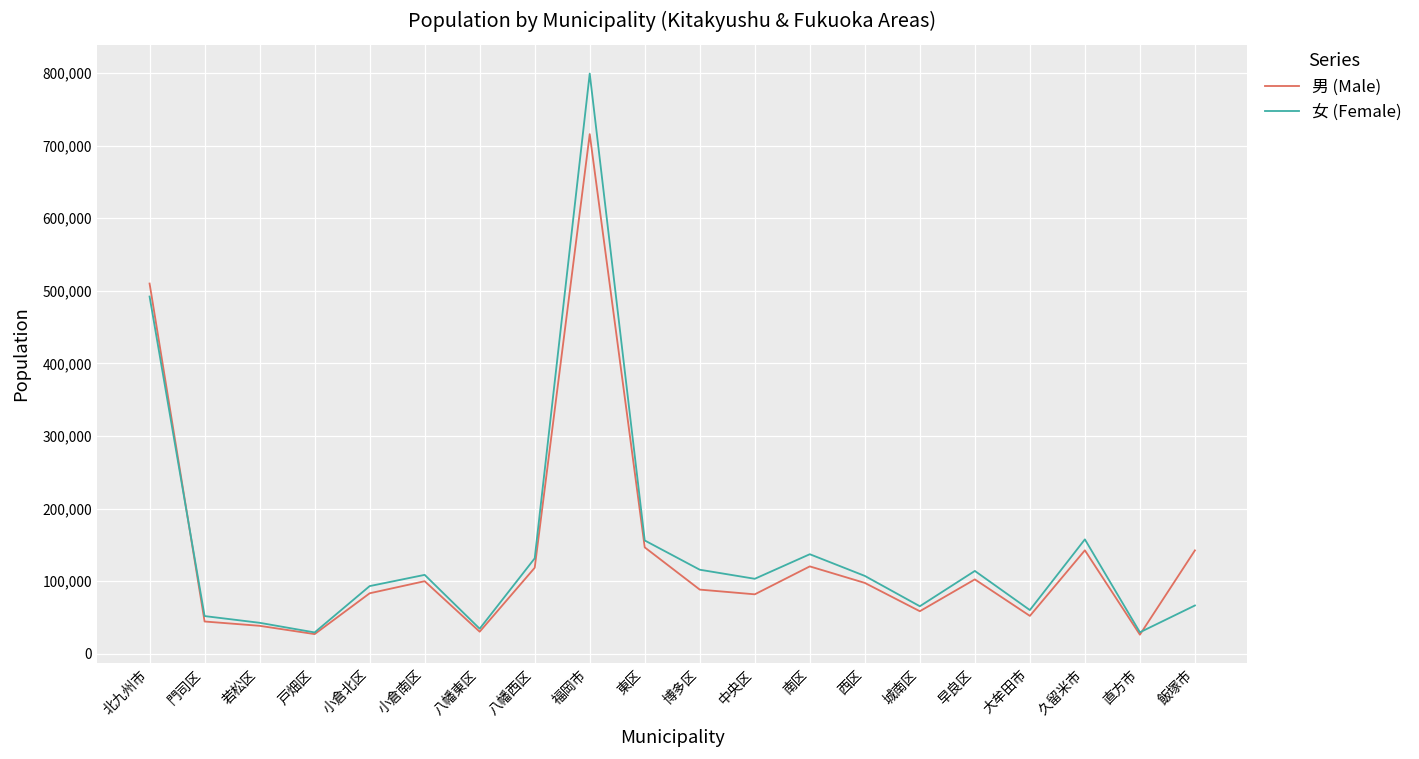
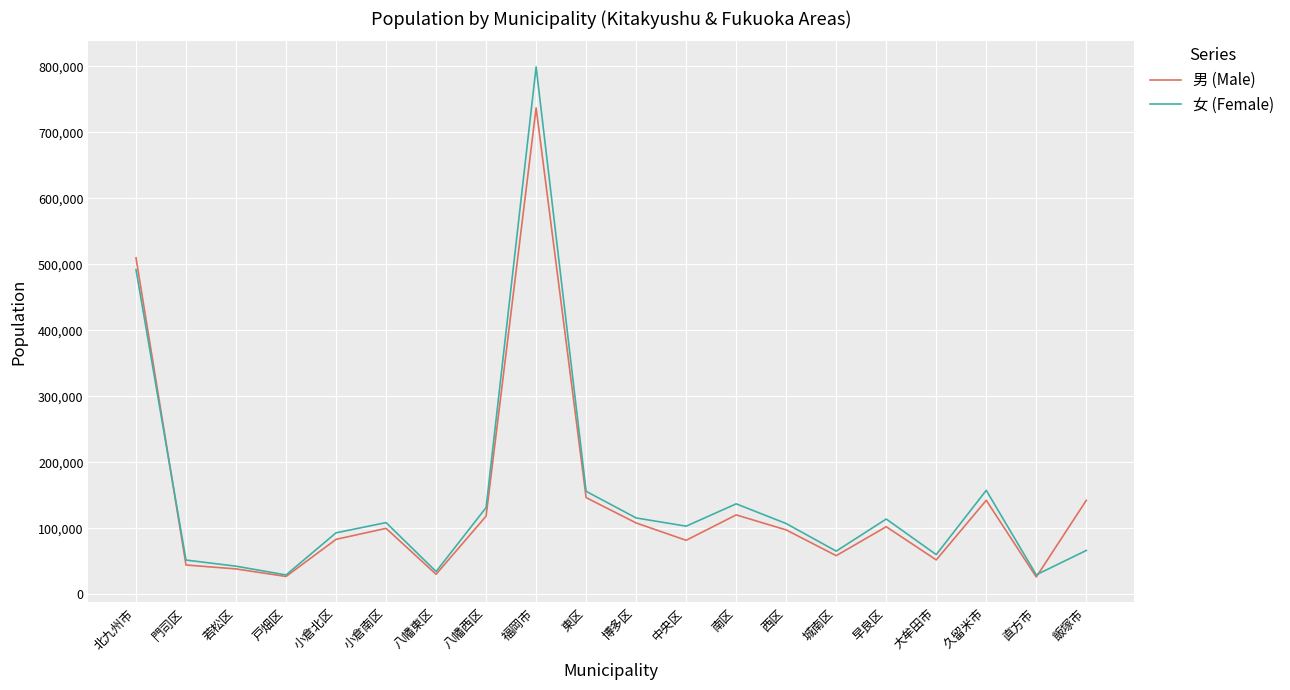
  {
    "男 (Male)": {
      "北九州市": "510,000",
      "門司区": "40,000",
      "若松区": "40,000",
      "小倉北区": "80,000",
      "小倉南区": "100,000",
      "八幡東区": "30,000",
      "八幡西区": "120,000",
-     "福岡市": "720,000",
+     "福岡市": "740,000",
      "東区": "150,000",
-     "博多区": "90,000",
+     "博多区": "110,000",
      "中央区": "80,000",
      "南区": "120,000",
      "西区": "100,000",
      "城南区": "60,000",
      "早良区": "100,000",
      "大牟田市": "50,000",
      "久留米市": "140,000",
      "飯塚市": "140,000"
    },
    "女 (Female)": {
      "北九州市": "490,000",
      "門司区": "50,000",
      "若松区": "40,000",
      "小倉北区": "90,000",
      "小倉南区": "110,000",
      "八幡東区": "30,000",
      "八幡西区": "130,000",
      "福岡市": "800,000",
      "東区": "160,000",
      "博多区": "120,000",
      "中央区": "100,000",
      "南区": "140,000",
      "西区": "110,000",
      "城南区": "70,000",
      "早良区": "110,000",
      "大牟田市": "60,000",
      "久留米市": "160,000",
      "飯塚市": "70,000"
    }
  }
